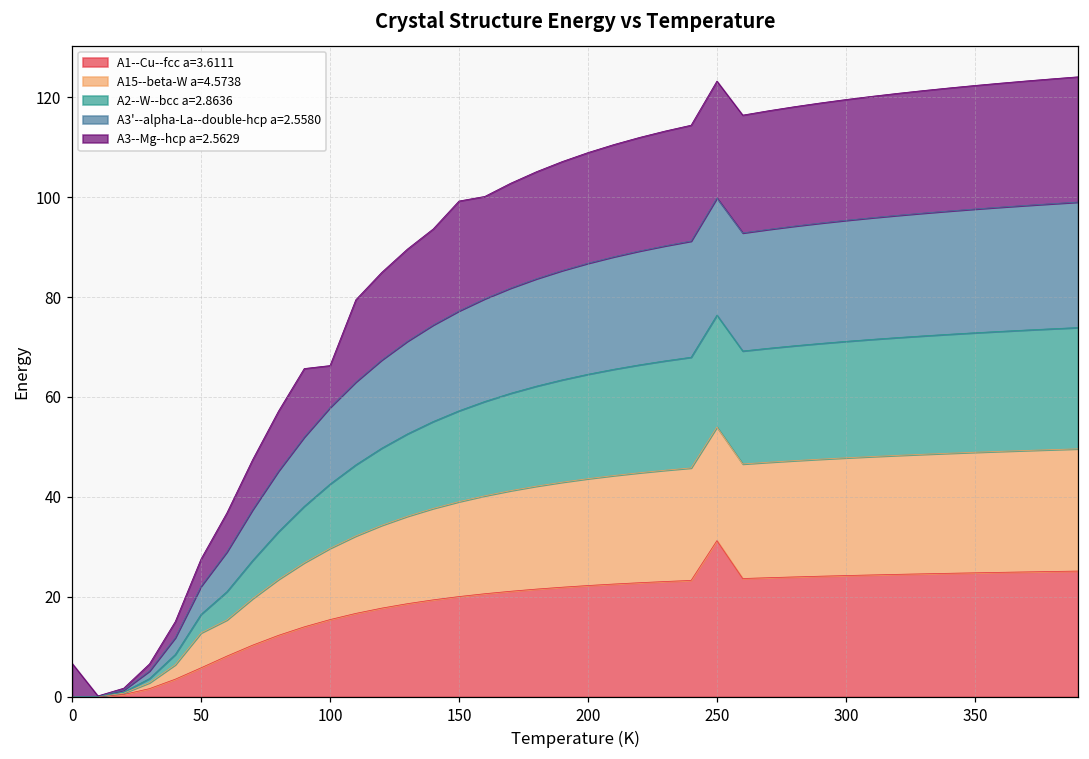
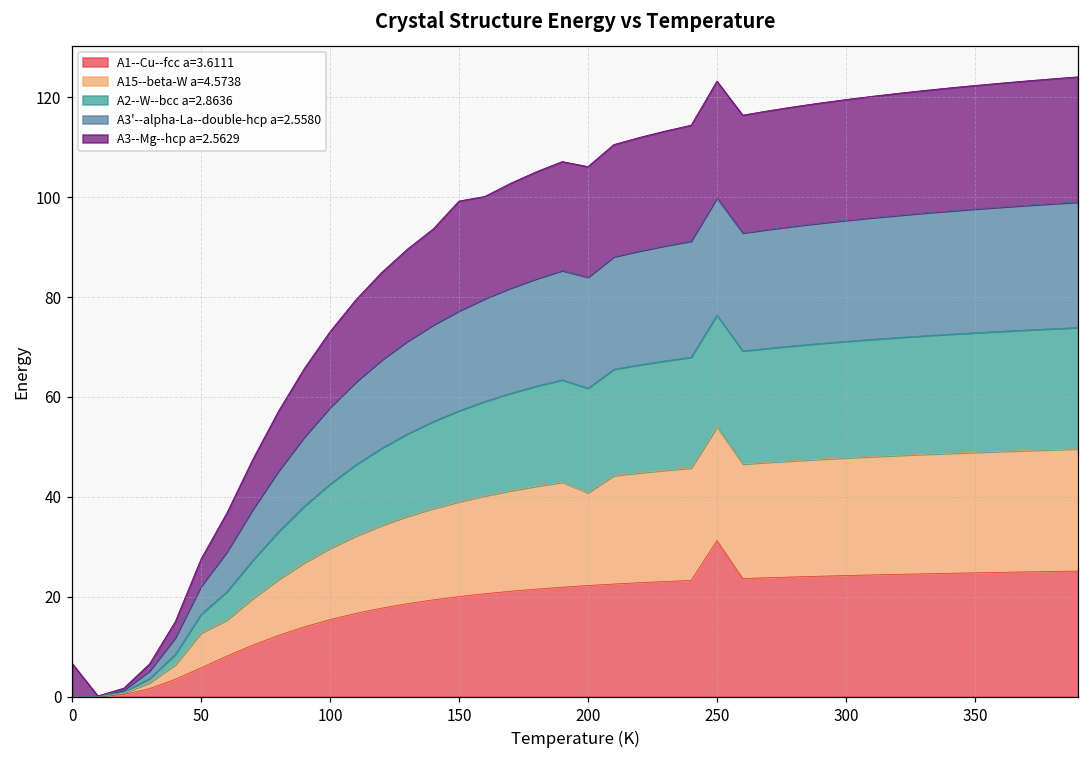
  {
    "A1--Cu--fcc a=3.6111": {
      "50": 6,
      "100": 15,
      "150": 20,
      "200": 22,
      "250": 31,
      "300": 24,
      "350": 25
    },
    "A15--beta-W a=4.5738": {
      "50": 7,
      "100": 14,
      "150": 19,
-     "200": 21,
+     "200": 19,
      "250": 23,
      "300": 24,
      "350": 24
    },
    "A3--Mg--hcp a=2.5629": {
      "0": 7,
      "50": 5,
-     "100": 8,
+     "100": 15,
      "150": 22,
      "200": 22,
      "250": 23,
      "300": 24,
      "350": 25
    }
  }
